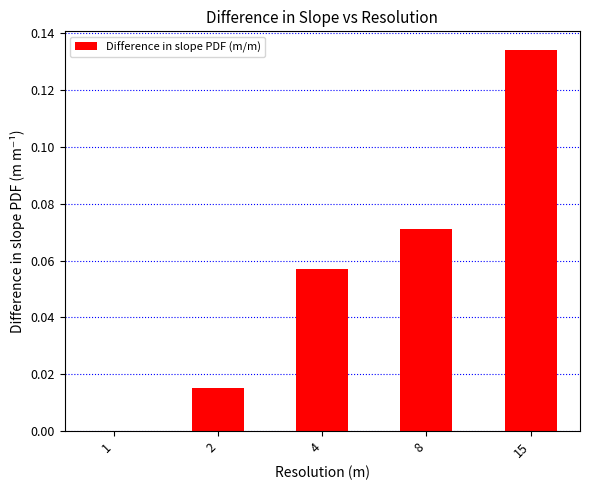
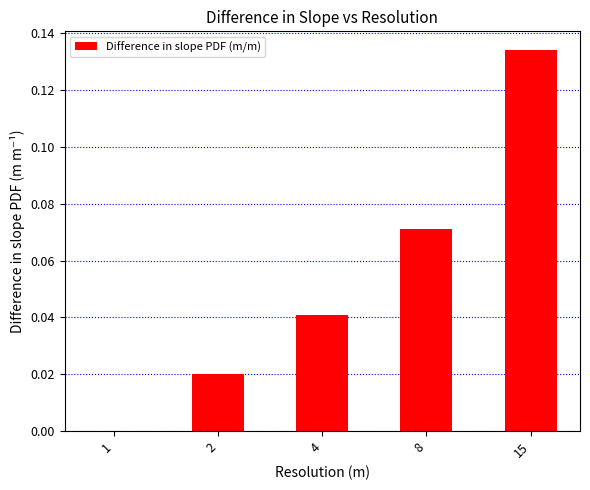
  {
    "1": 0.000,
-   "2": 0.015,
-   "4": 0.057,
+   "2": 0.020,
+   "4": 0.041,
    "8": 0.071,
    "15": 0.134
  }
